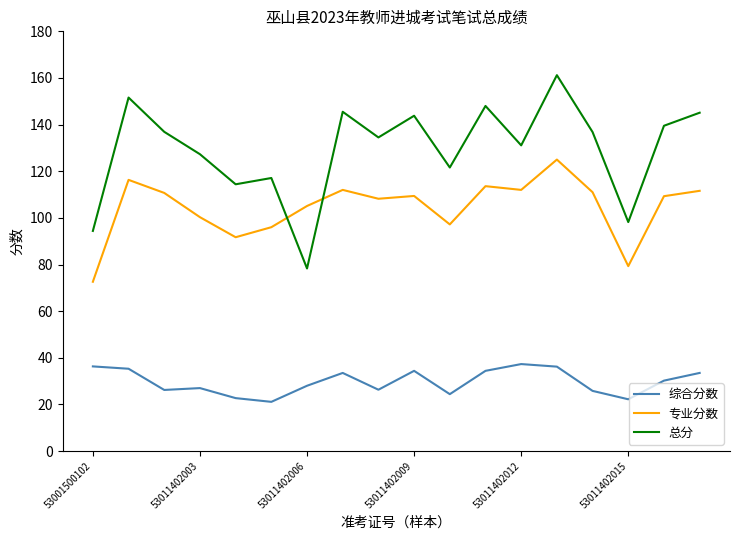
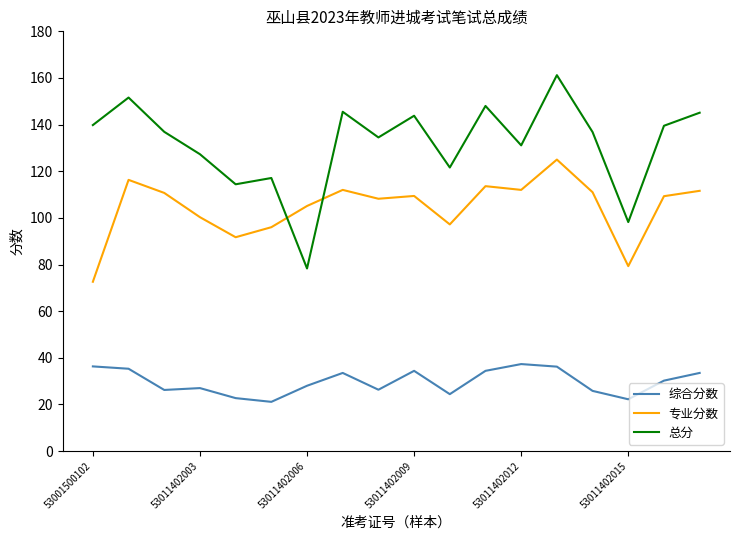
  {
    "综合分数": {
      "53001500102": 36,
      "53011402003": 27,
      "53011402006": 28,
      "53011402009": 34,
      "53011402012": 37,
      "53011402015": 22
    },
    "专业分数": {
      "53001500102": 73,
      "53011402003": 100,
      "53011402006": 105,
      "53011402009": 109,
      "53011402012": 112,
      "53011402015": 79
    },
    "总分": {
-     "53001500102": 94,
+     "53001500102": 140,
      "53011402003": 127,
      "53011402006": 78,
      "53011402009": 144,
      "53011402012": 131,
      "53011402015": 98
    }
  }
